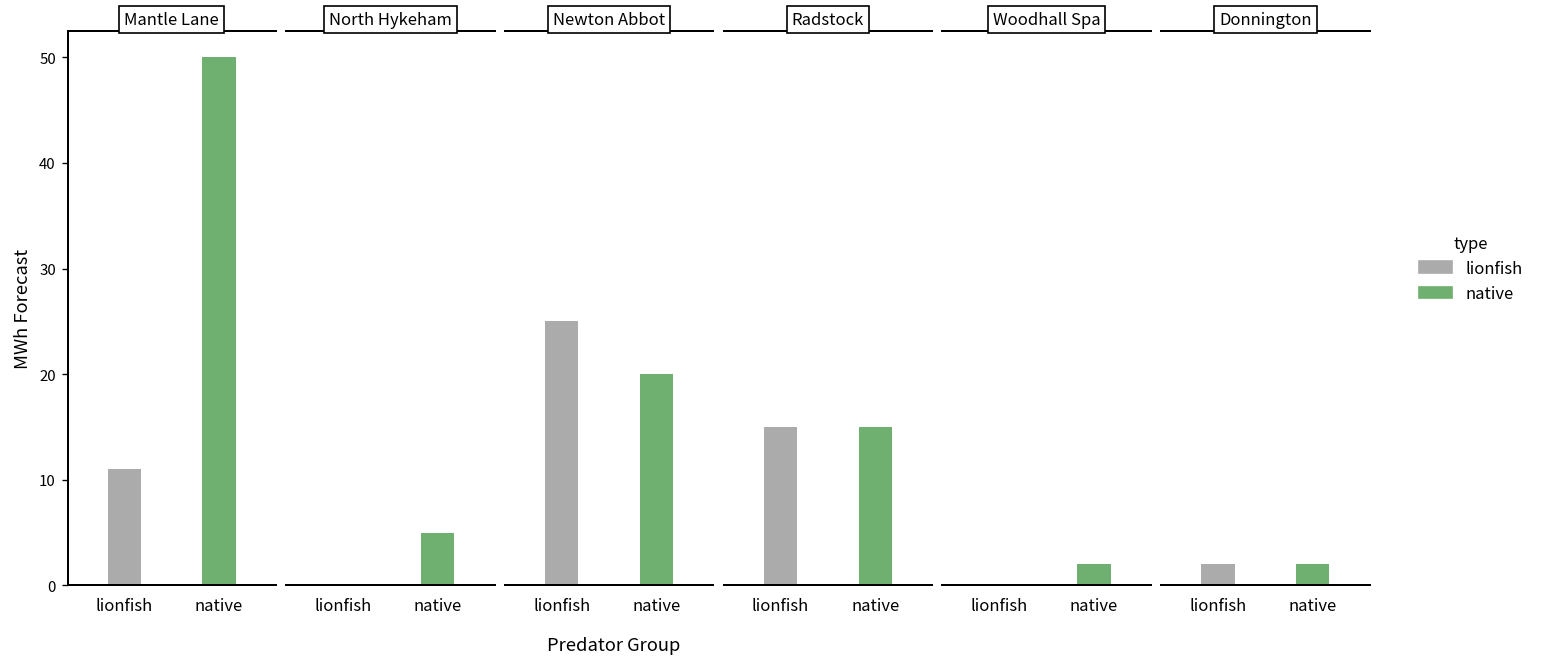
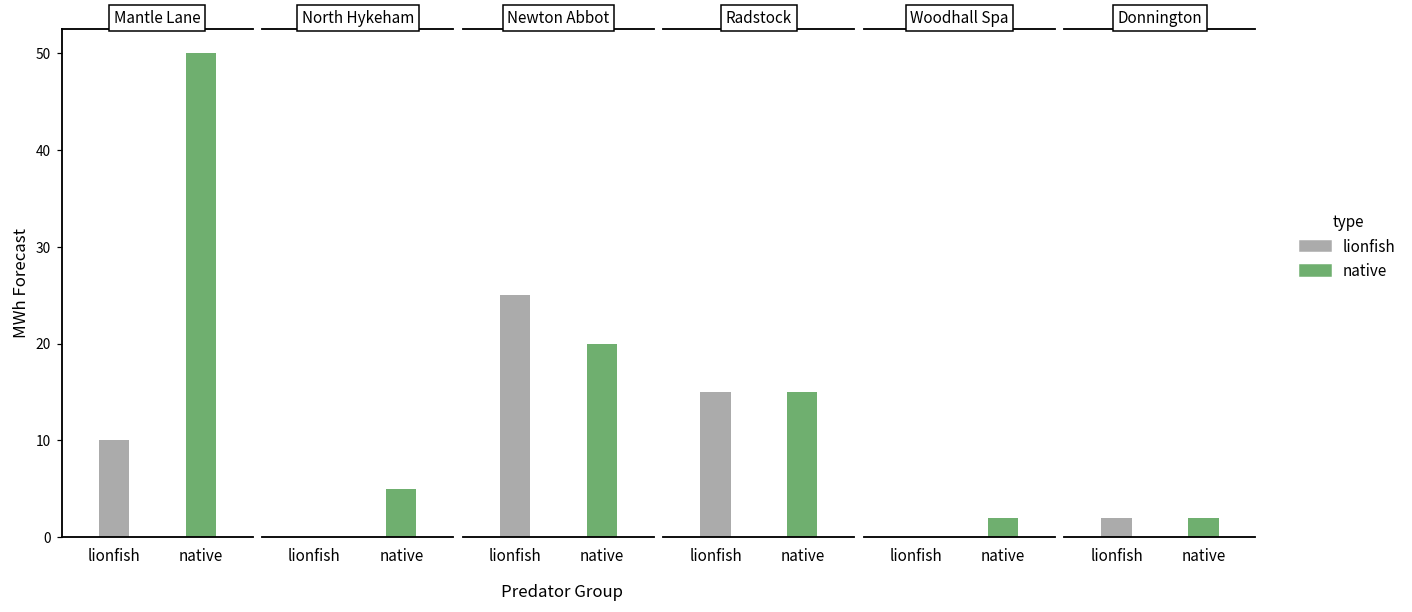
  {
    "Mantle Lane": {
-     "lionfish": 11,
+     "lionfish": 10,
      "native": 50
    }
  }
